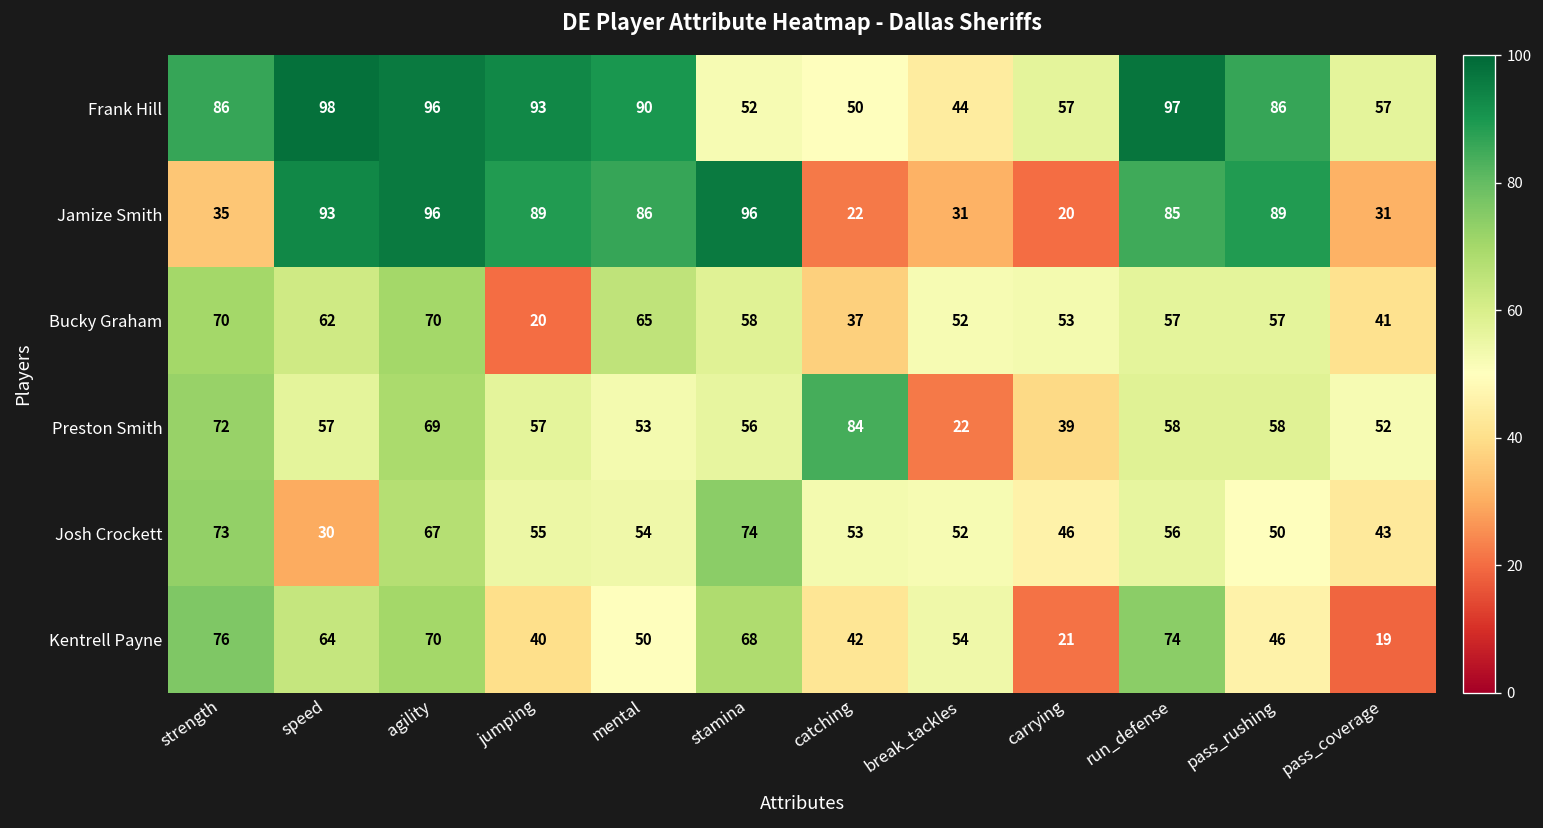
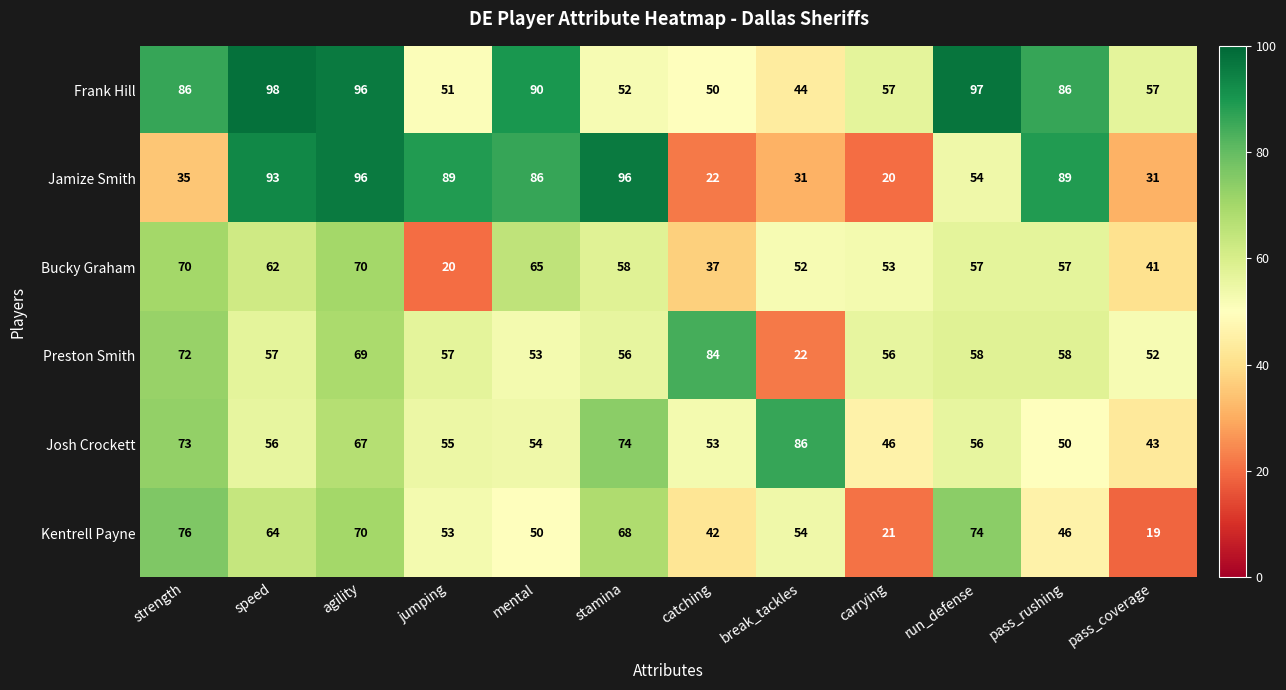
  {
    "Frank Hill": {
      "strength": 86,
      "speed": 98,
      "agility": 96,
-     "jumping": 93,
+     "jumping": 51,
      "mental": 90,
      "stamina": 52,
      "catching": 50,
      "break_tackles": 44,
      "carrying": 57,
      "run_defense": 97,
      "pass_rushing": 86,
      "pass_coverage": 57
    },
    "Jamize Smith": {
      "strength": 35,
      "speed": 93,
      "agility": 96,
      "jumping": 89,
      "mental": 86,
      "stamina": 96,
      "catching": 22,
      "break_tackles": 31,
      "carrying": 20,
-     "run_defense": 85,
+     "run_defense": 54,
      "pass_rushing": 89,
      "pass_coverage": 31
    },
    "Bucky Graham": {
      "strength": 70,
      "speed": 62,
      "agility": 70,
      "jumping": 20,
      "mental": 65,
      "stamina": 58,
      "catching": 37,
      "break_tackles": 52,
      "carrying": 53,
      "run_defense": 57,
      "pass_rushing": 57,
      "pass_coverage": 41
    },
    "Preston Smith": {
      "strength": 72,
      "speed": 57,
      "agility": 69,
      "jumping": 57,
      "mental": 53,
      "stamina": 56,
      "catching": 84,
      "break_tackles": 22,
-     "carrying": 39,
+     "carrying": 56,
      "run_defense": 58,
      "pass_rushing": 58,
      "pass_coverage": 52
    },
    "Josh Crockett": {
      "strength": 73,
-     "speed": 30,
+     "speed": 56,
      "agility": 67,
      "jumping": 55,
      "mental": 54,
      "stamina": 74,
      "catching": 53,
-     "break_tackles": 52,
+     "break_tackles": 86,
      "carrying": 46,
      "run_defense": 56,
      "pass_rushing": 50,
      "pass_coverage": 43
    },
    "Kentrell Payne": {
      "strength": 76,
      "speed": 64,
      "agility": 70,
-     "jumping": 40,
+     "jumping": 53,
      "mental": 50,
      "stamina": 68,
      "catching": 42,
      "break_tackles": 54,
      "carrying": 21,
      "run_defense": 74,
      "pass_rushing": 46,
      "pass_coverage": 19
    }
  }
